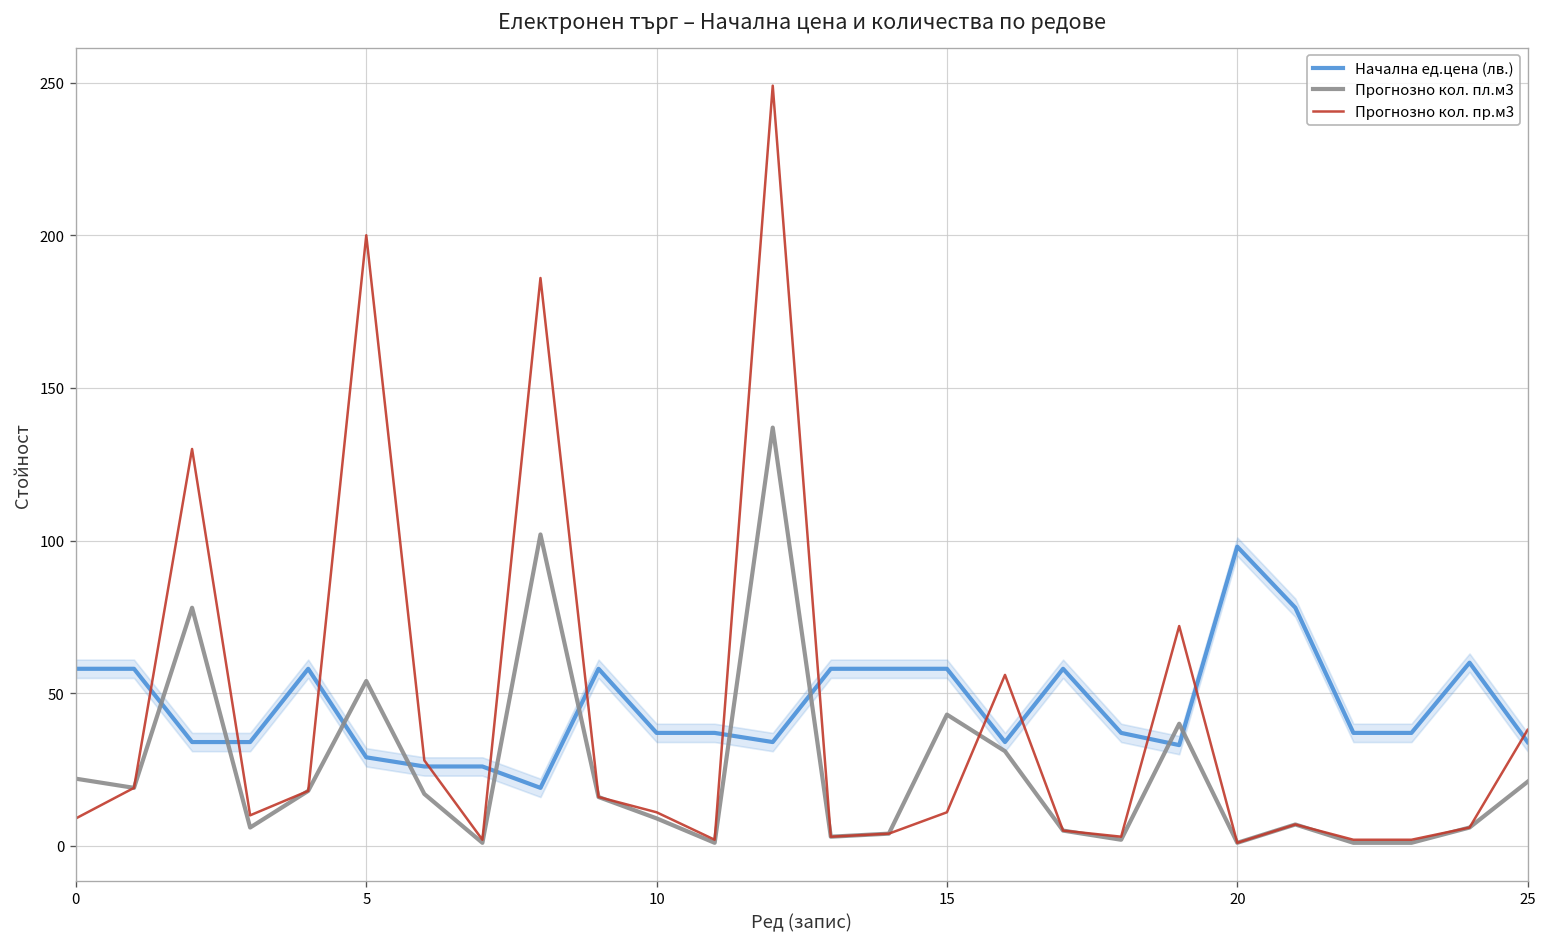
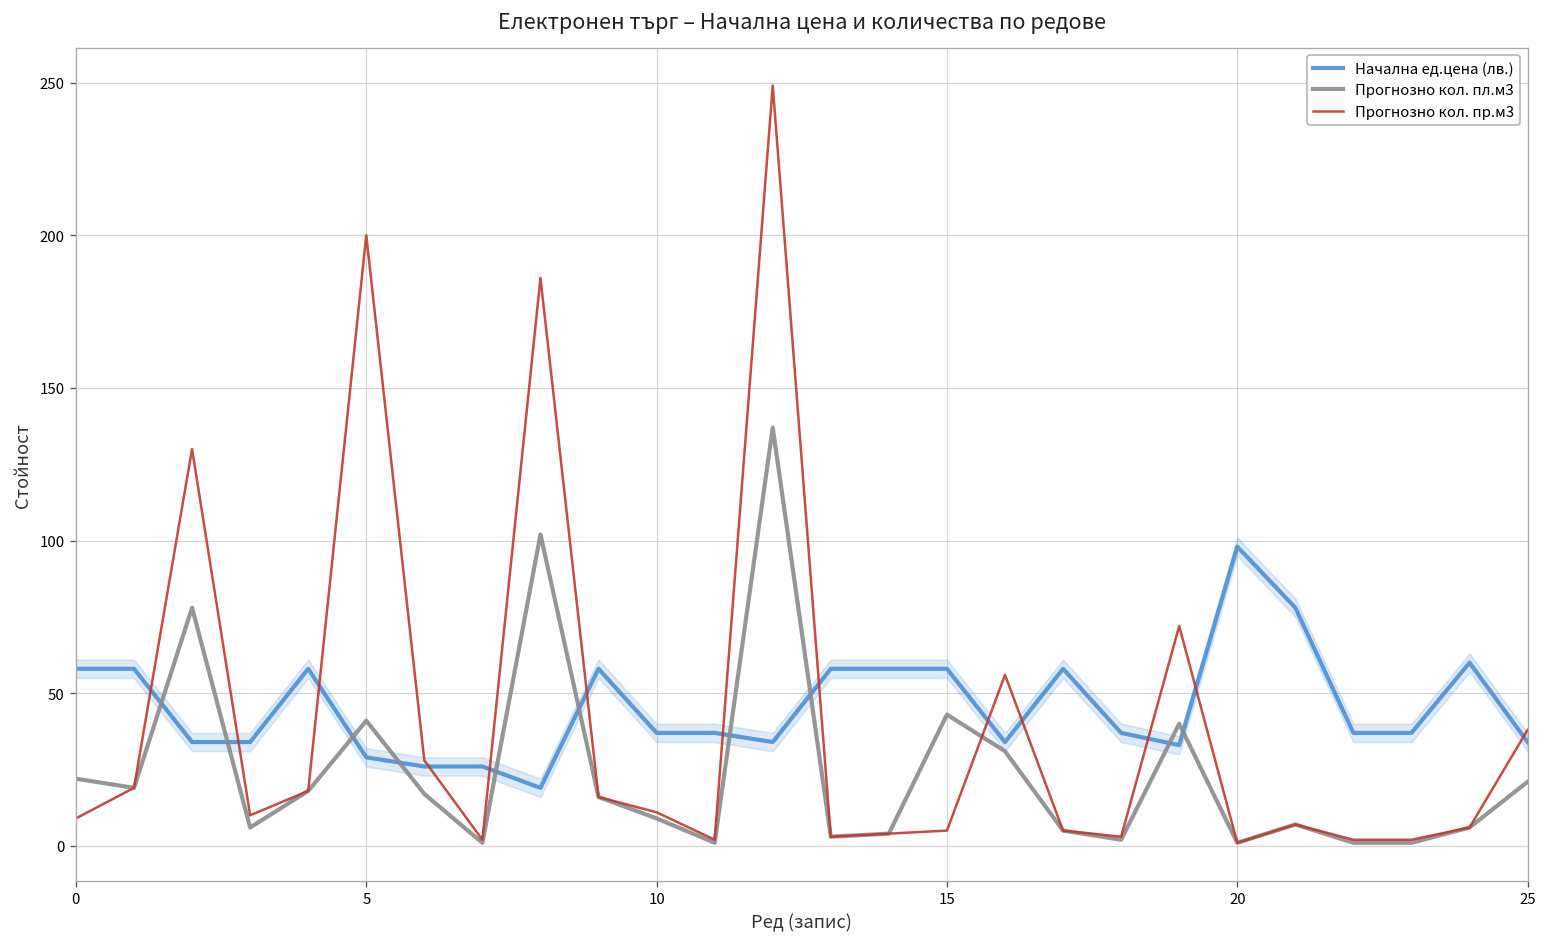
  {
    "Прогнозно кол. пл.м3": {
      "0": 22,
-     "5": 54,
+     "5": 41,
      "10": 9,
      "15": 43,
      "25": 21
    },
    "Прогнозно кол. пр.м3": {
      "0": 9,
      "5": 200,
      "10": 11,
-     "15": 11,
+     "15": 5,
      "25": 38
    }
  }
